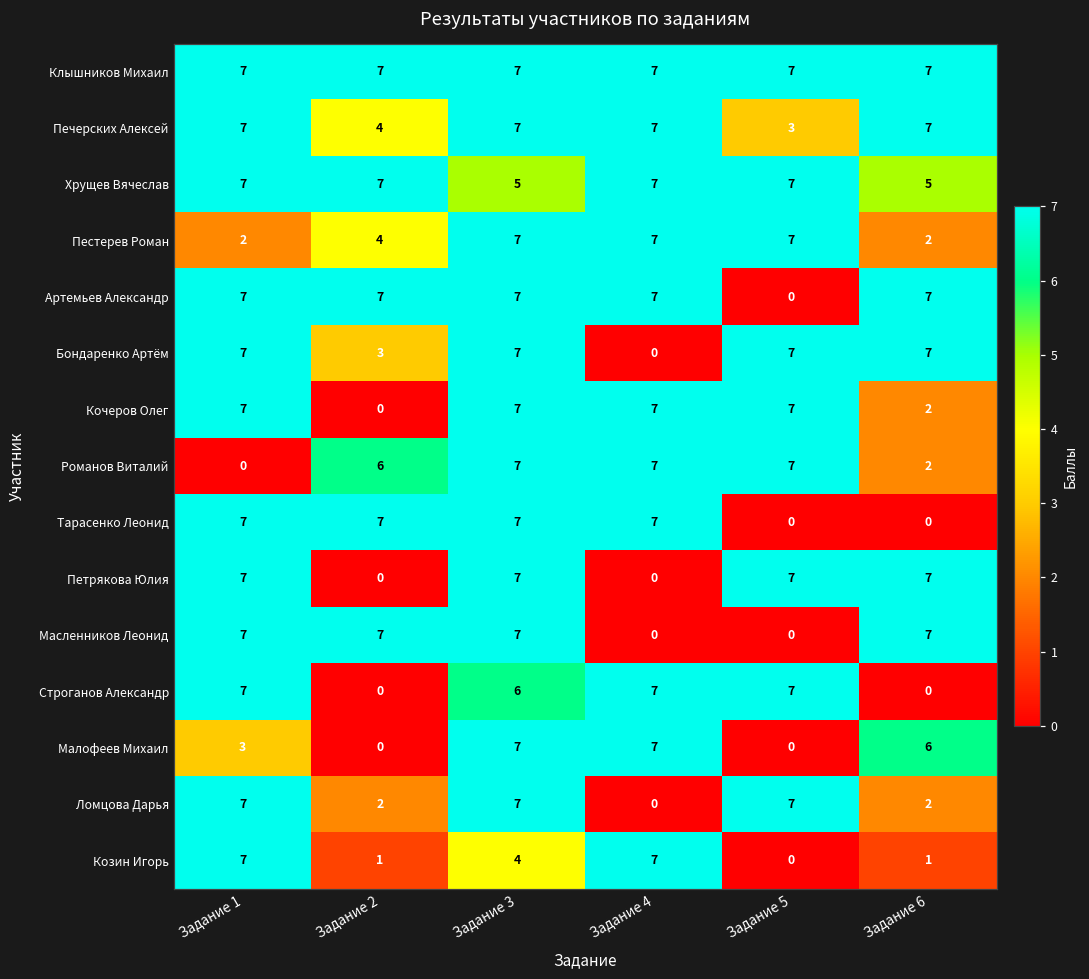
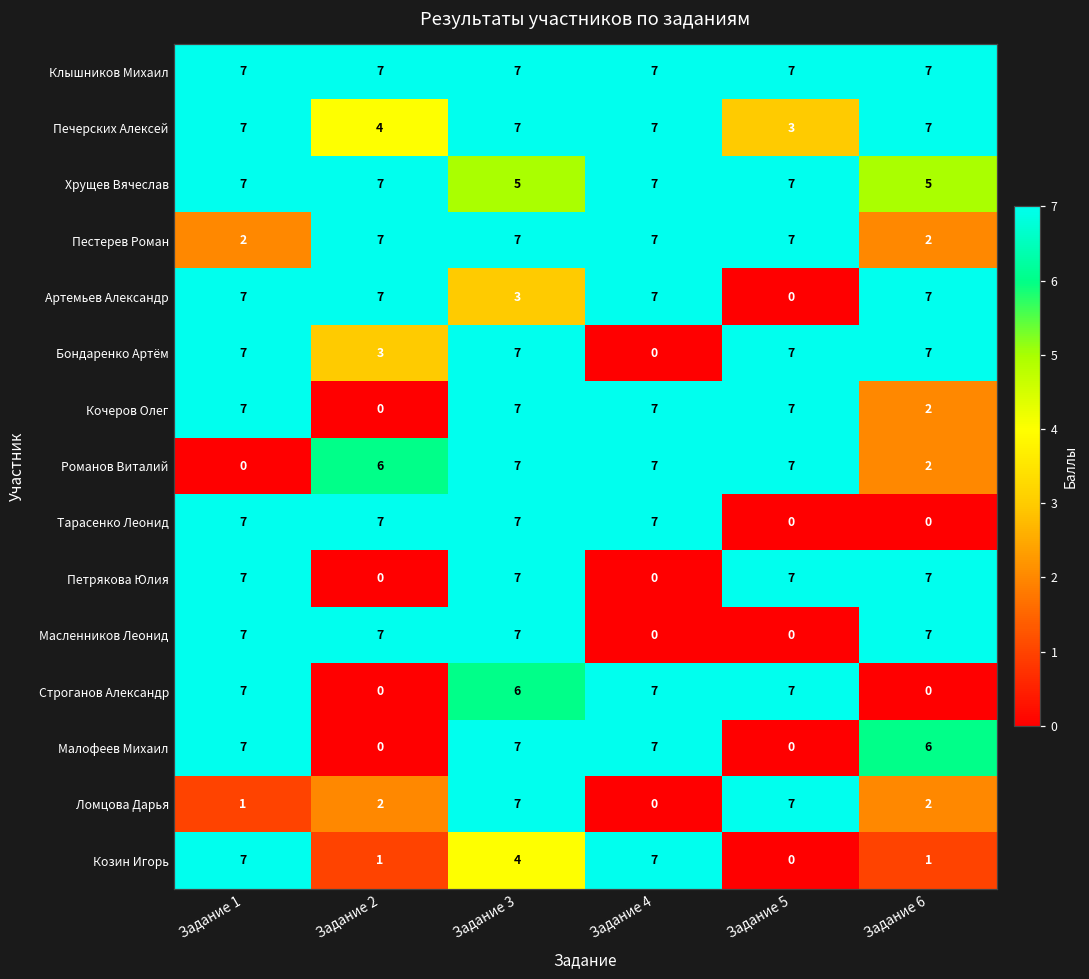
  {
    "Клышников Михаил": {
      "Задание 1": 7,
      "Задание 2": 7,
      "Задание 3": 7,
      "Задание 4": 7,
      "Задание 5": 7,
      "Задание 6": 7
    },
    "Печерских Алексей": {
      "Задание 1": 7,
      "Задание 2": 4,
      "Задание 3": 7,
      "Задание 4": 7,
      "Задание 5": 3,
      "Задание 6": 7
    },
    "Хрущев Вячеслав": {
      "Задание 1": 7,
      "Задание 2": 7,
      "Задание 3": 5,
      "Задание 4": 7,
      "Задание 5": 7,
      "Задание 6": 5
    },
    "Пестерев Роман": {
      "Задание 1": 2,
-     "Задание 2": 4,
+     "Задание 2": 7,
      "Задание 3": 7,
      "Задание 4": 7,
      "Задание 5": 7,
      "Задание 6": 2
    },
    "Артемьев Александр": {
      "Задание 1": 7,
      "Задание 2": 7,
-     "Задание 3": 7,
+     "Задание 3": 3,
      "Задание 4": 7,
      "Задание 5": 0,
      "Задание 6": 7
    },
    "Бондаренко Артём": {
      "Задание 1": 7,
      "Задание 2": 3,
      "Задание 3": 7,
      "Задание 4": 0,
      "Задание 5": 7,
      "Задание 6": 7
    },
    "Кочеров Олег": {
      "Задание 1": 7,
      "Задание 2": 0,
      "Задание 3": 7,
      "Задание 4": 7,
      "Задание 5": 7,
      "Задание 6": 2
    },
    "Романов Виталий": {
      "Задание 1": 0,
      "Задание 2": 6,
      "Задание 3": 7,
      "Задание 4": 7,
      "Задание 5": 7,
      "Задание 6": 2
    },
    "Тарасенко Леонид": {
      "Задание 1": 7,
      "Задание 2": 7,
      "Задание 3": 7,
      "Задание 4": 7,
      "Задание 5": 0,
      "Задание 6": 0
    },
    "Петрякова Юлия": {
      "Задание 1": 7,
      "Задание 2": 0,
      "Задание 3": 7,
      "Задание 4": 0,
      "Задание 5": 7,
      "Задание 6": 7
    },
    "Масленников Леонид": {
      "Задание 1": 7,
      "Задание 2": 7,
      "Задание 3": 7,
      "Задание 4": 0,
      "Задание 5": 0,
      "Задание 6": 7
    },
    "Строганов Александр": {
      "Задание 1": 7,
      "Задание 2": 0,
      "Задание 3": 6,
      "Задание 4": 7,
      "Задание 5": 7,
      "Задание 6": 0
    },
    "Малофеев Михаил": {
-     "Задание 1": 3,
+     "Задание 1": 7,
      "Задание 2": 0,
      "Задание 3": 7,
      "Задание 4": 7,
      "Задание 5": 0,
      "Задание 6": 6
    },
    "Ломцова Дарья": {
-     "Задание 1": 7,
+     "Задание 1": 1,
      "Задание 2": 2,
      "Задание 3": 7,
      "Задание 4": 0,
      "Задание 5": 7,
      "Задание 6": 2
    },
    "Козин Игорь": {
      "Задание 1": 7,
      "Задание 2": 1,
      "Задание 3": 4,
      "Задание 4": 7,
      "Задание 5": 0,
      "Задание 6": 1
    }
  }
